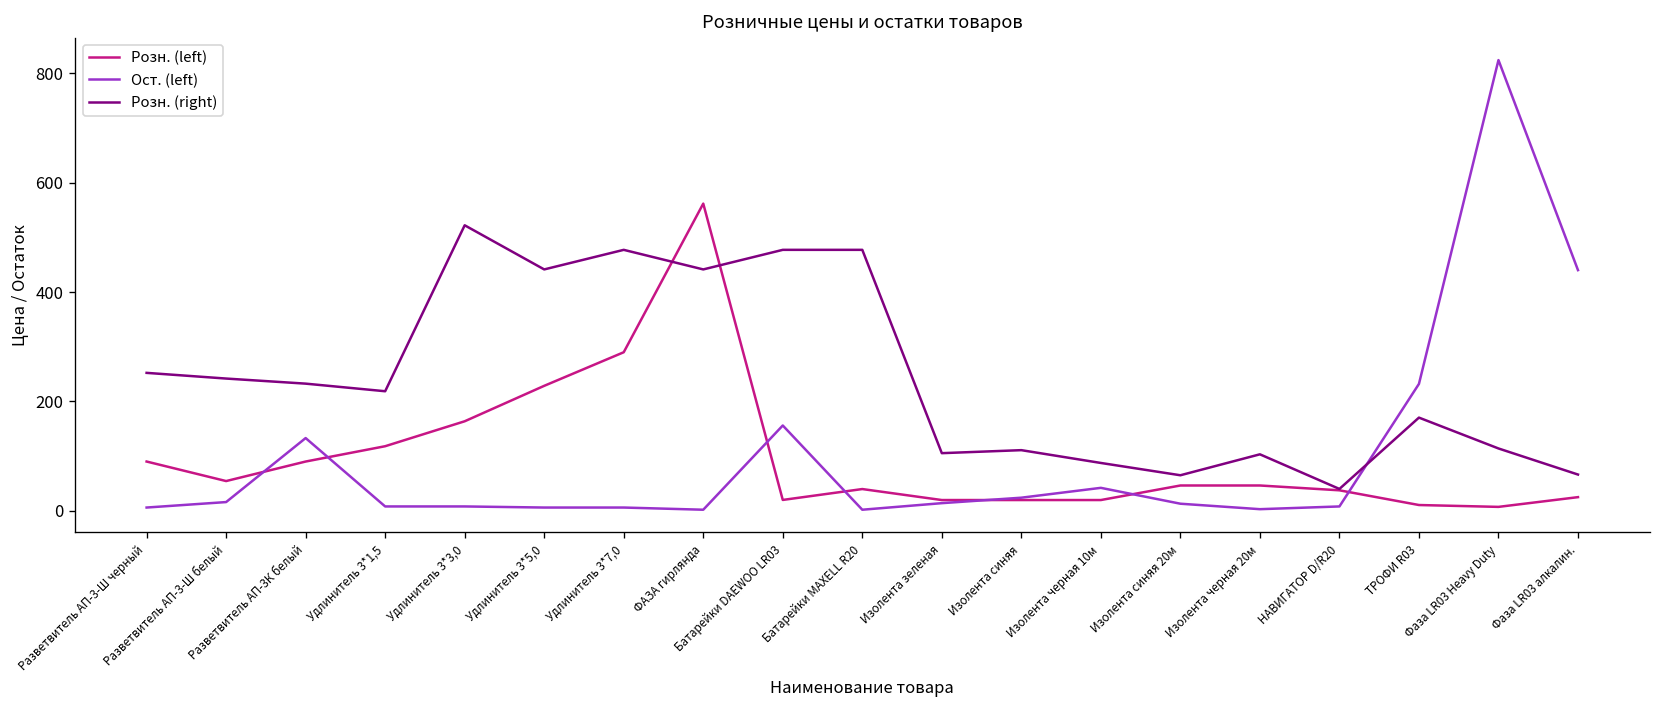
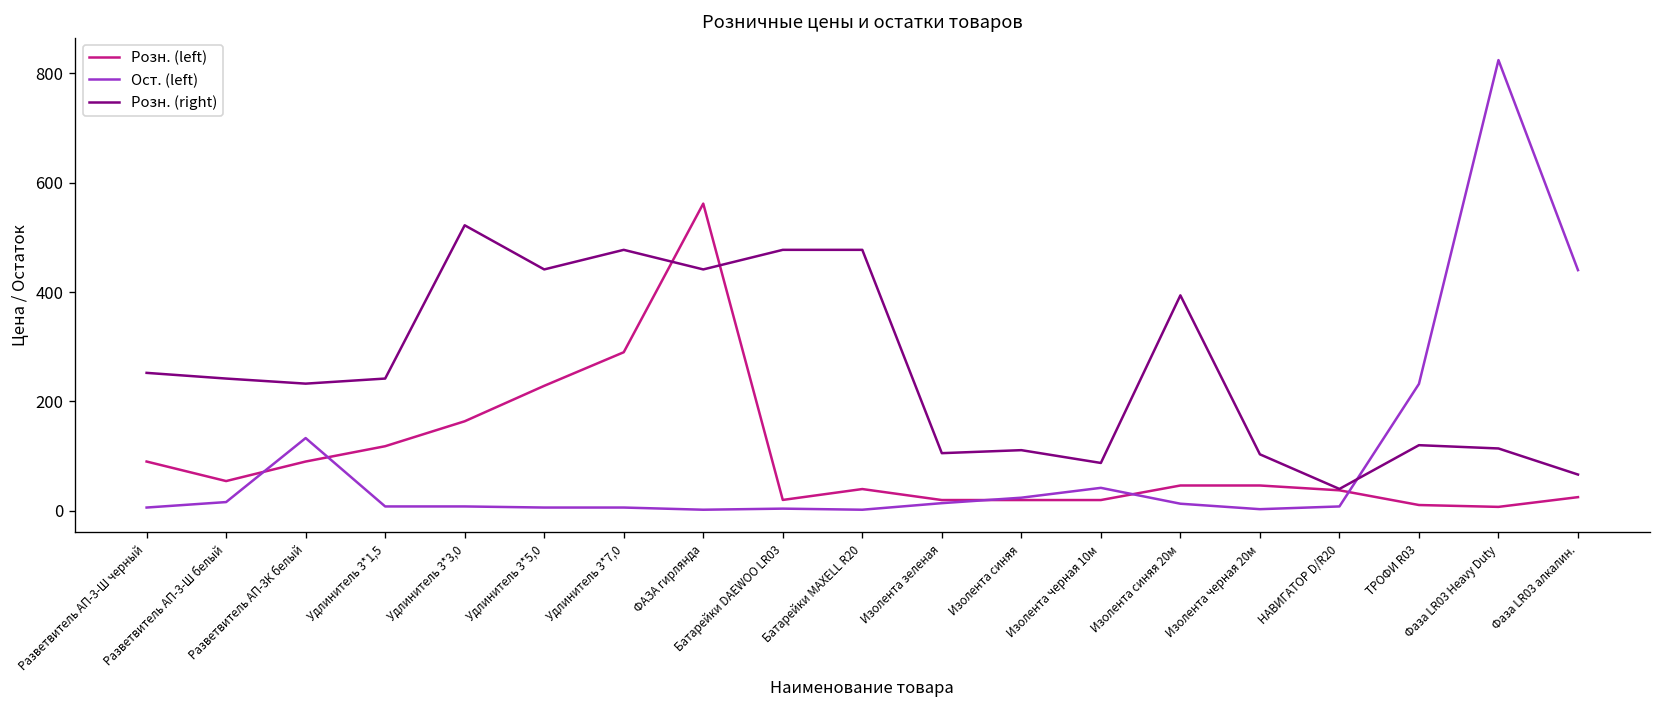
  {
    "Розн. (left)": {
      "Разветвитель АП-3-Ш черный": 90,
      "Разветвитель АП-3-Ш белый": 50,
      "Разветвитель АП-3К белый": 90,
      "Удлинитель 3*1,5": 120,
      "Удлинитель 3*3,0": 160,
      "Удлинитель 3*5,0": 230,
      "Удлинитель 3*7,0": 290,
      "ФАЗА гирлянда": 560,
      "Батарейки DAEWOO LR03": 20,
      "Батарейки MAXELL R20": 40,
      "Изолента зеленая": 20,
      "Изолента черная 10м": 20,
      "Изолента синяя 20м": 50,
      "Изолента черная 20м": 50,
      "ТРОФИ R03": 10,
      "Фаза LR03 Heavy Duty": 10,
      "Фаза LR03 алкалин.": 30
    },
    "Ост. (left)": {
      "Разветвитель АП-3-Ш черный": 10,
      "Разветвитель АП-3-Ш белый": 20,
      "Разветвитель АП-3К белый": 130,
      "Удлинитель 3*1,5": 10,
      "Удлинитель 3*3,0": 10,
      "Удлинитель 3*5,0": 10,
      "Удлинитель 3*7,0": 10,
      "ФАЗА гирлянда": 0,
-     "Батарейки DAEWOO LR03": 160,
+     "Батарейки DAEWOO LR03": 0,
      "Батарейки MAXELL R20": 0,
      "Изолента зеленая": 10,
      "Изолента черная 10м": 40,
      "Изолента синяя 20м": 10,
      "Изолента черная 20м": 0,
      "НАВИГАТОР D/R20": 10,
      "ТРОФИ R03": 230,
      "Фаза LR03 Heavy Duty": 820,
      "Фаза LR03 алкалин.": 440
    },
    "Розн. (right)": {
      "Разветвитель АП-3-Ш черный": 250,
      "Разветвитель АП-3-Ш белый": 240,
      "Разветвитель АП-3К белый": 230,
-     "Удлинитель 3*1,5": 220,
+     "Удлинитель 3*1,5": 240,
      "Удлинитель 3*3,0": 520,
      "Удлинитель 3*5,0": 440,
      "Удлинитель 3*7,0": 480,
      "ФАЗА гирлянда": 440,
      "Батарейки DAEWOO LR03": 480,
      "Батарейки MAXELL R20": 480,
      "Изолента зеленая": 110,
      "Изолента синяя": 110,
      "Изолента черная 10м": 90,
-     "Изолента синяя 20м": 70,
+     "Изолента синяя 20м": 390,
      "Изолента черная 20м": 100,
-     "ТРОФИ R03": 170,
+     "ТРОФИ R03": 120,
      "Фаза LR03 Heavy Duty": 110,
      "Фаза LR03 алкалин.": 70
    }
  }
